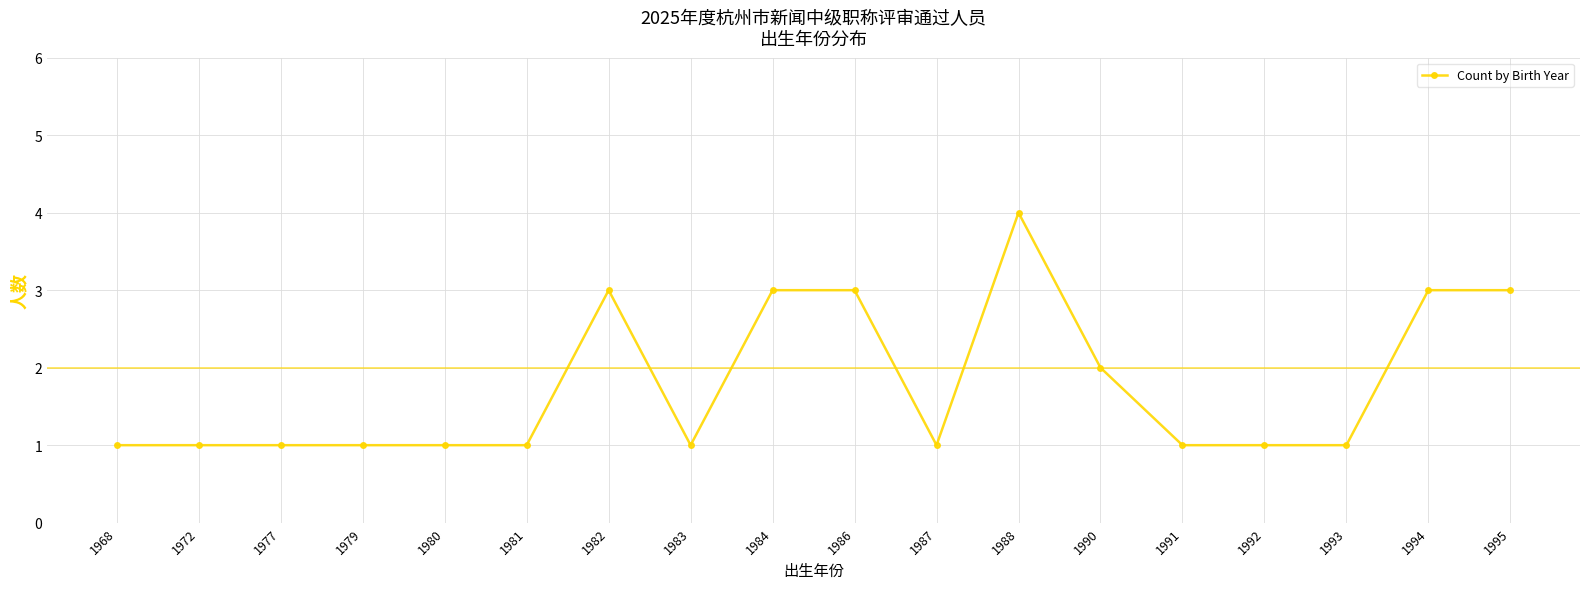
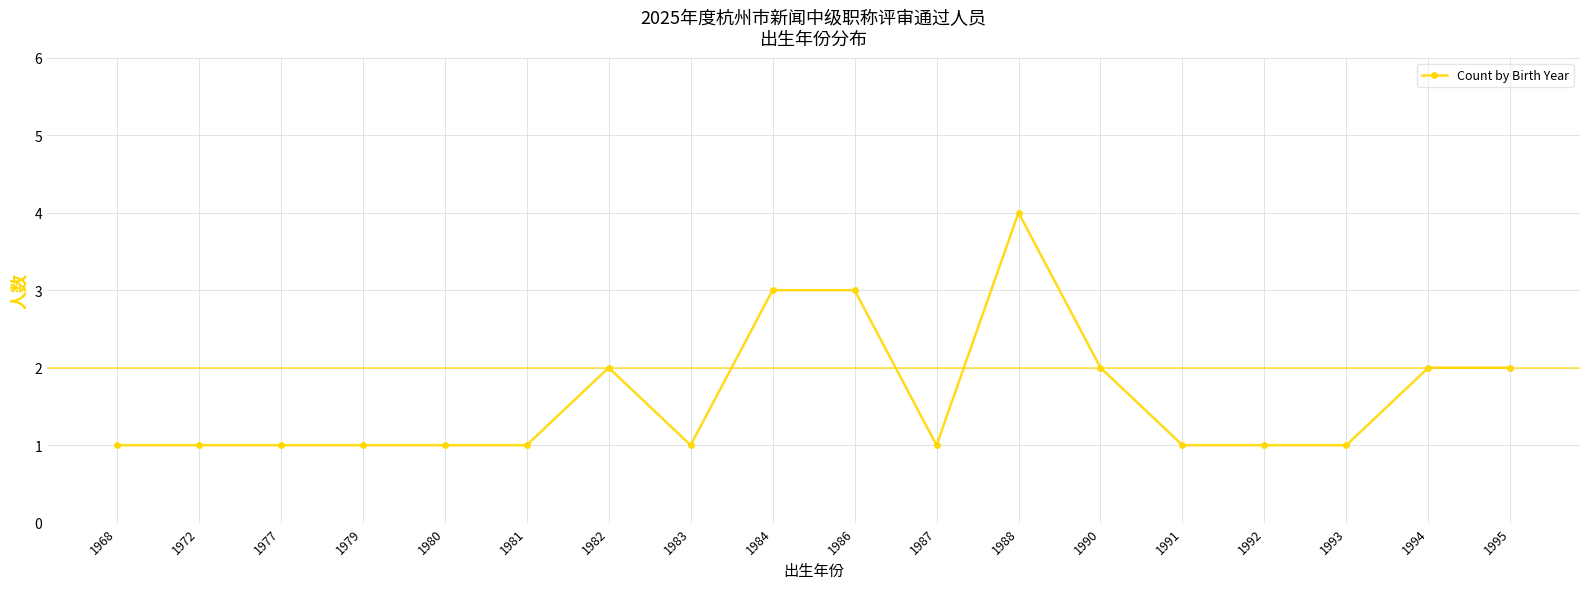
  {
    "1968": 1,
    "1972": 1,
    "1977": 1,
    "1979": 1,
    "1980": 1,
    "1981": 1,
-   "1982": 3,
+   "1982": 2,
    "1983": 1,
    "1984": 3,
    "1986": 3,
    "1987": 1,
    "1988": 4,
    "1990": 2,
    "1991": 1,
    "1992": 1,
    "1993": 1,
-   "1994": 3,
-   "1995": 3
+   "1994": 2,
+   "1995": 2
  }
